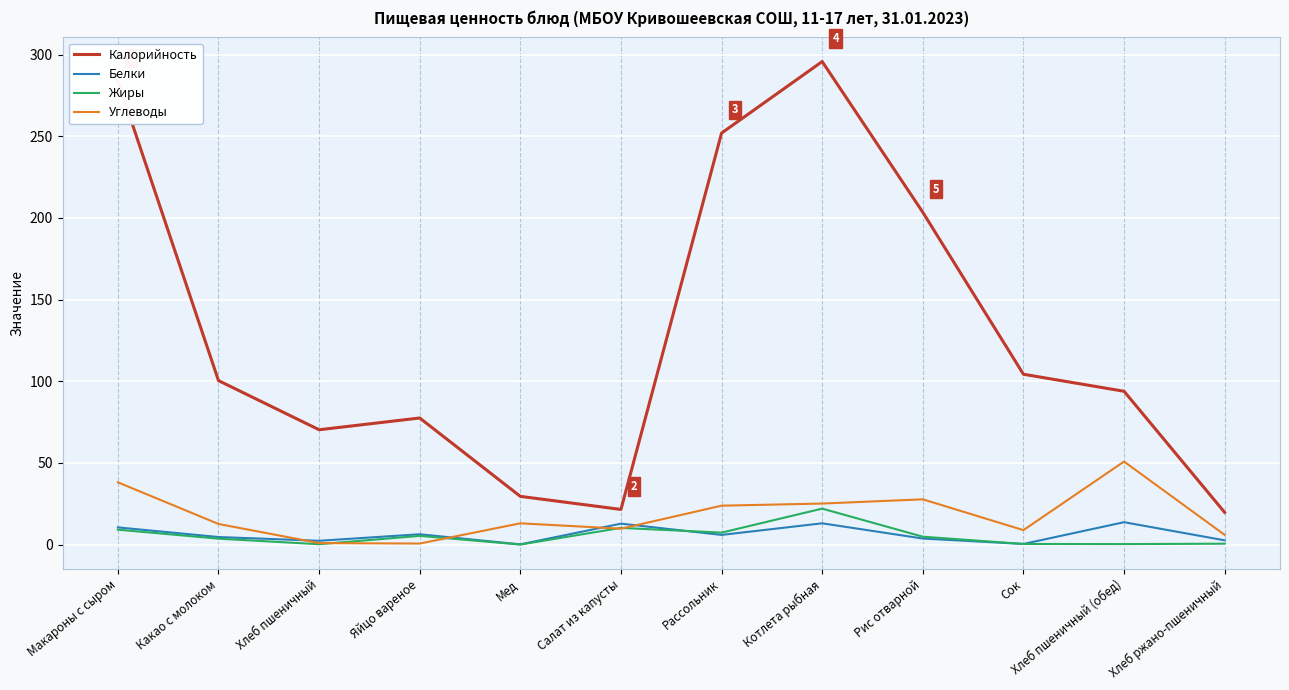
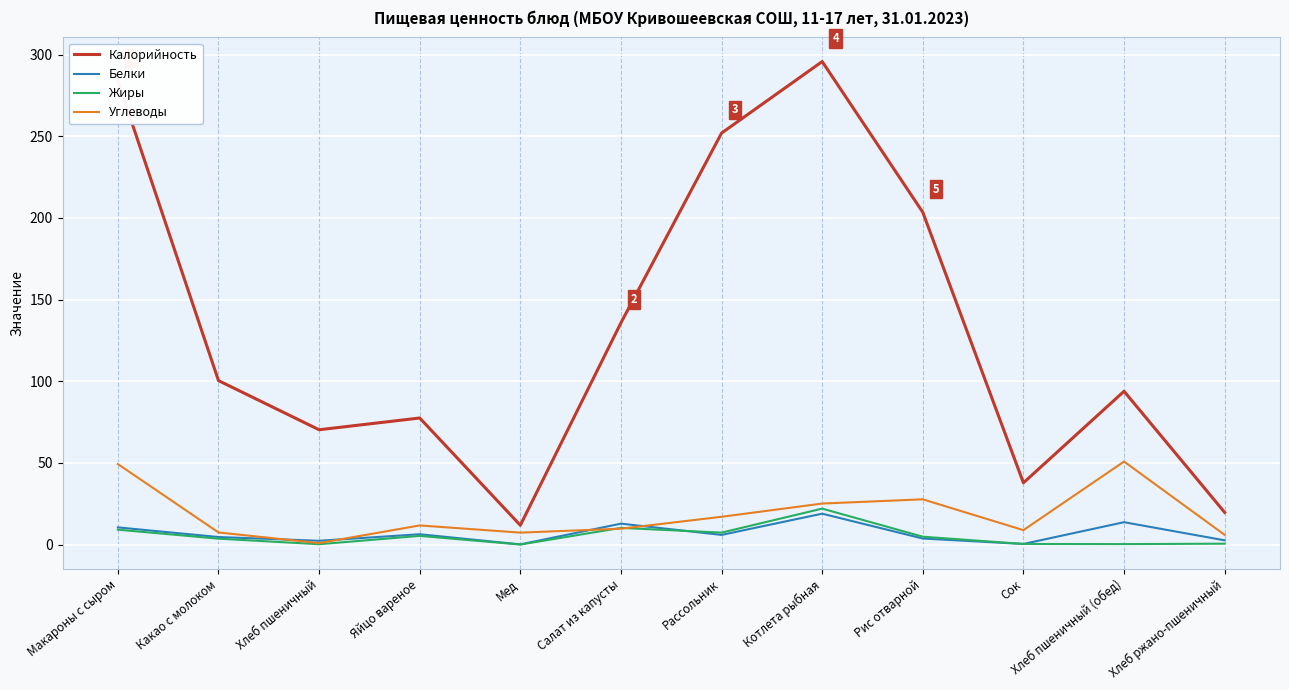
  {
    "Калорийность": {
      "Какао с молоком": 100,
      "Хлеб пшеничный": 70,
      "Яйцо вареное": 78,
-     "Мед": 30,
-     "Салат из капусты": 22,
-     "Сок": 104,
+     "Мед": 12,
+     "Салат из капусты": 136,
+     "Сок": 38,
      "Хлеб пшеничный (обед)": 94,
      "Хлеб ржано-пшеничный": 20
    },
    "Белки": {
      "Салат из капусты": 13,
-     "Котлета рыбная": 13,
+     "Котлета рыбная": 19,
      "Хлеб пшеничный (обед)": 14,
      "Хлеб ржано-пшеничный": 3
    },
    "Жиры": {
      "Котлета рыбная": 22,
      "Хлеб пшеничный (обед)": 0,
      "Хлеб ржано-пшеничный": 1
    },
    "Углеводы": {
-     "Макароны с сыром": 38,
-     "Какао с молоком": 13,
-     "Яйцо вареное": 1,
-     "Мед": 13,
-     "Рассольник": 24,
+     "Макароны с сыром": 49,
+     "Какао с молоком": 7,
+     "Яйцо вареное": 12,
+     "Мед": 7,
+     "Рассольник": 17,
      "Котлета рыбная": 25,
      "Рис отварной": 28,
      "Сок": 9,
      "Хлеб пшеничный (обед)": 51,
      "Хлеб ржано-пшеничный": 6
    }
  }
